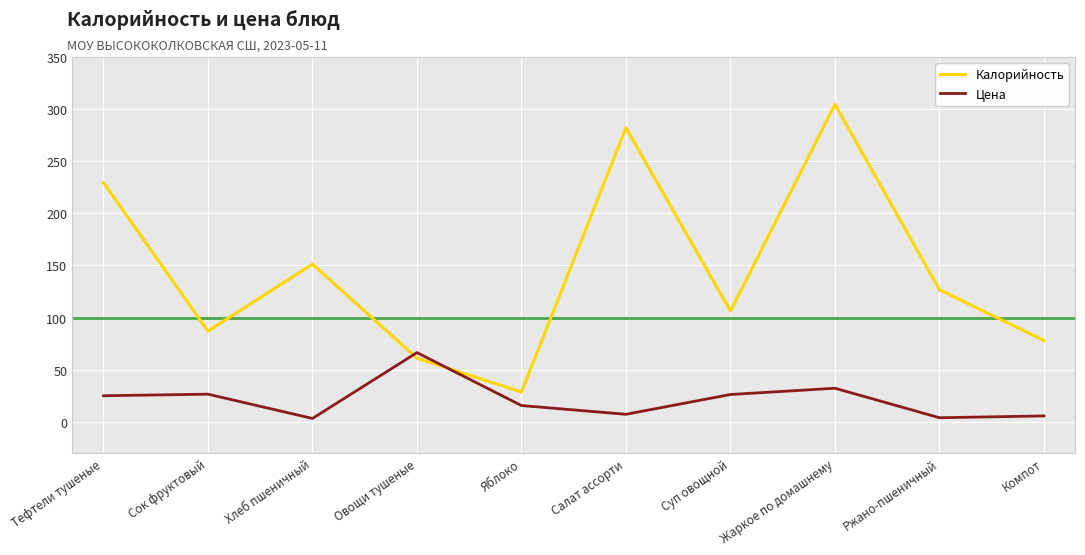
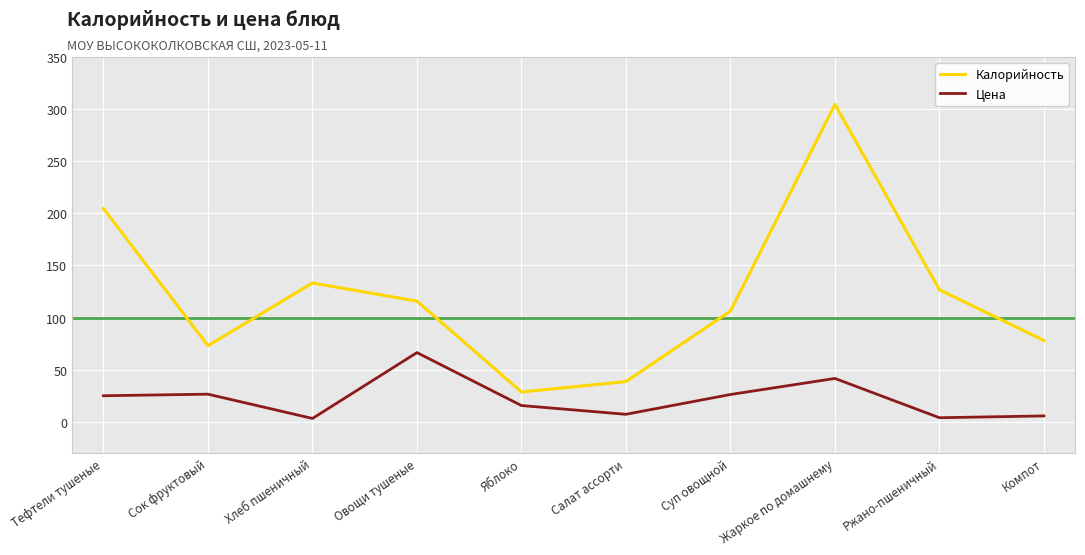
  {
    "Калорийность": {
-     "Тефтели тушеные": 230,
-     "Сок фруктовый": 87,
-     "Хлеб пшеничный": 151,
-     "Овощи тушеные": 61,
+     "Тефтели тушеные": 205,
+     "Сок фруктовый": 73,
+     "Хлеб пшеничный": 133,
+     "Овощи тушеные": 116,
      "Яблоко": 29,
-     "Салат ассорти": 282,
+     "Салат ассорти": 39,
      "Суп овощной": 106,
      "Жаркое по домашнему": 305,
      "Ржано-пшеничный": 127,
      "Компот": 78
    },
    "Цена": {
      "Тефтели тушеные": 25,
      "Сок фруктовый": 27,
      "Хлеб пшеничный": 3,
      "Овощи тушеные": 66,
      "Яблоко": 16,
      "Салат ассорти": 7,
      "Суп овощной": 26,
-     "Жаркое по домашнему": 32,
+     "Жаркое по домашнему": 42,
      "Ржано-пшеничный": 4,
      "Компот": 6
    }
  }
